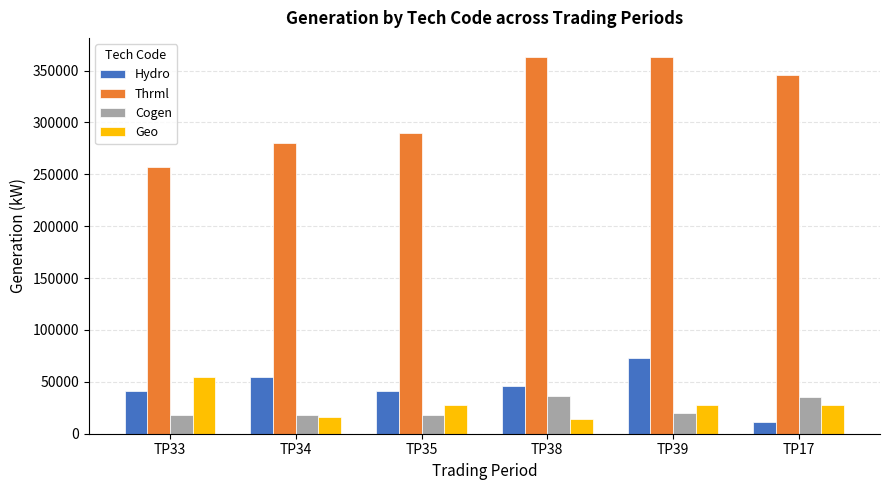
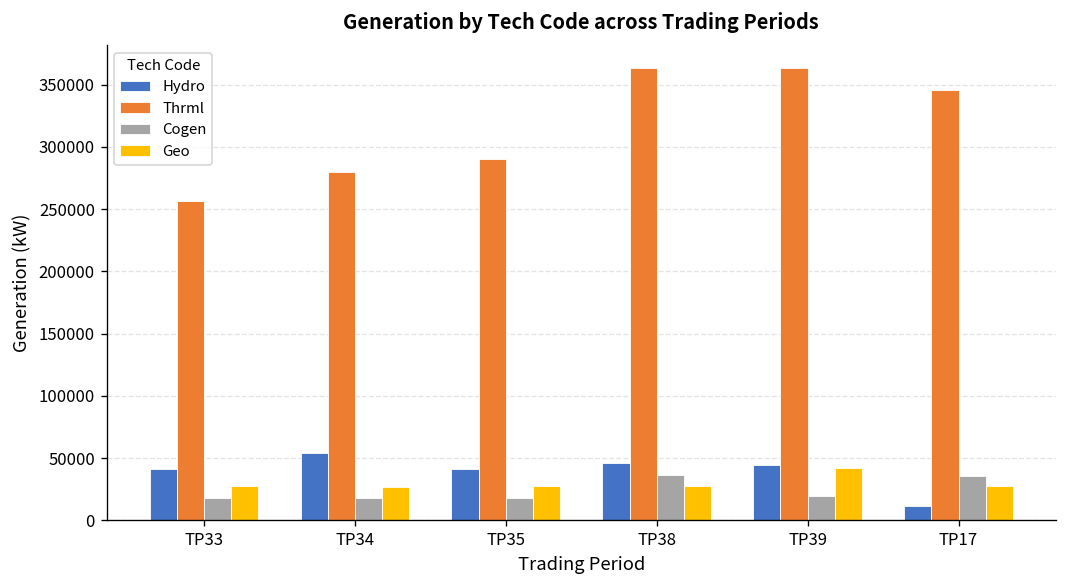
  {
    "Hydro": {
      "TP33": 42000,
      "TP34": 54000,
      "TP35": 42000,
      "TP38": 46000,
-     "TP39": 73000,
+     "TP39": 44000,
      "TP17": 12000
    },
    "Thrml": {
      "TP33": 257000,
      "TP34": 280000,
      "TP35": 290000,
      "TP38": 363000,
      "TP39": 363000,
      "TP17": 346000
    },
    "Cogen": {
      "TP33": 18000,
      "TP34": 18000,
      "TP35": 18000,
      "TP38": 36000,
      "TP39": 20000,
      "TP17": 36000
    },
    "Geo": {
-     "TP33": 55000,
-     "TP34": 16000,
+     "TP33": 27000,
+     "TP34": 27000,
      "TP35": 27000,
-     "TP38": 14000,
-     "TP39": 28000,
+     "TP38": 28000,
+     "TP39": 42000,
      "TP17": 28000
    }
  }
